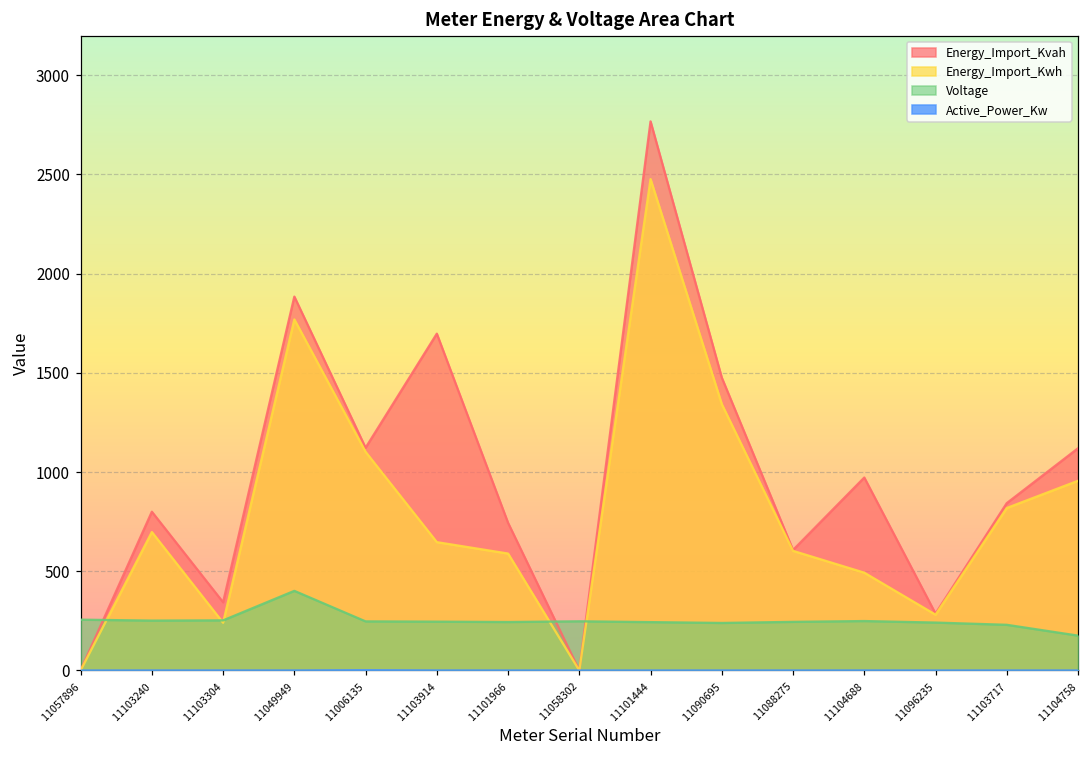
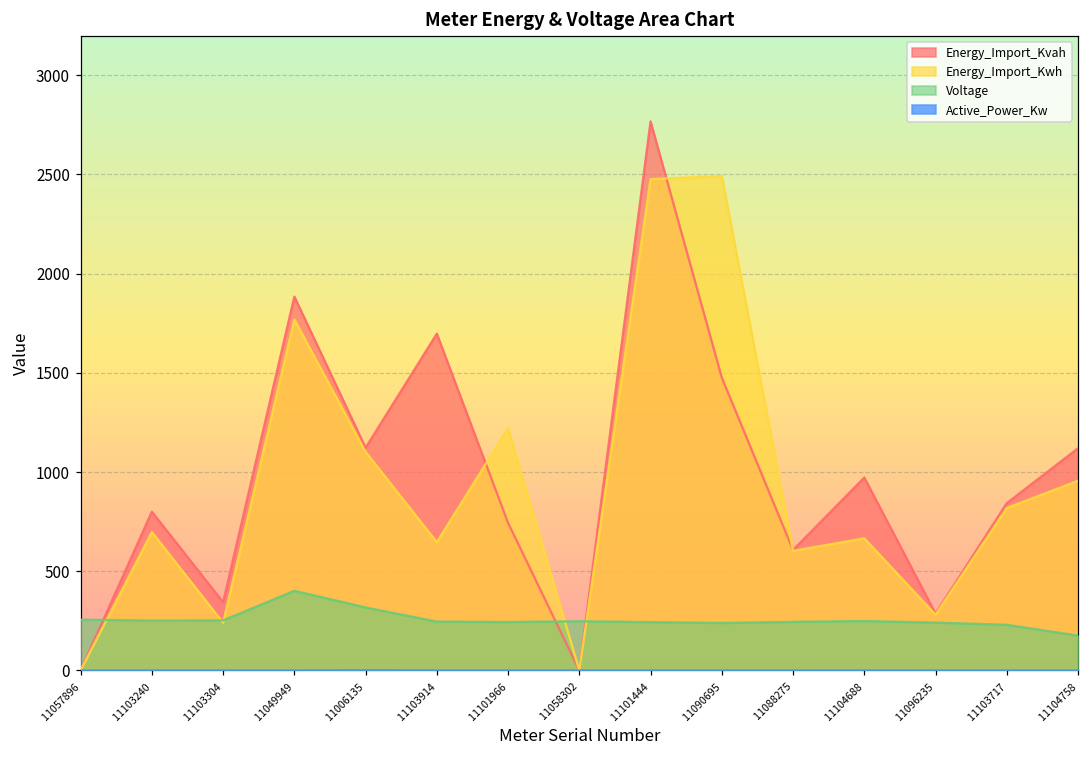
  {
    "Energy_Import_Kvah": {
      "11103240": 800,
      "11103304": 340,
      "11049949": 1880,
      "11006135": 1120,
      "11103914": 1700,
      "11101966": 740,
      "11101444": 2770,
      "11090695": 1480,
      "11104688": 970,
      "11103717": 840,
      "11104758": 1120
    },
    "Energy_Import_Kwh": {
      "11103240": 700,
      "11049949": 1770,
      "11006135": 1100,
      "11103914": 650,
-     "11101966": 590,
+     "11101966": 1220,
      "11101444": 2480,
-     "11090695": 1340,
-     "11104688": 490,
+     "11090695": 2490,
+     "11104688": 670,
      "11103717": 820,
      "11104758": 960
    },
    "Voltage": {
      "11057896": 260,
      "11103240": 250,
      "11049949": 400,
-     "11006135": 250,
+     "11006135": 320,
      "11103914": 250,
      "11101966": 240,
      "11058302": 250,
      "11101444": 240,
      "11090695": 240,
      "11088275": 250,
      "11104688": 250,
      "11096235": 240,
      "11103717": 230,
      "11104758": 180
    },
    "Active_Power_Kw": {
      "11103240": 0,
      "11103304": 0,
      "11049949": 0,
      "11006135": 0,
      "11103914": 0,
      "11101966": 0,
      "11101444": 0,
      "11090695": 0,
      "11088275": 0,
      "11104688": 0,
      "11096235": 0,
      "11103717": 0,
      "11104758": 0
    }
  }
